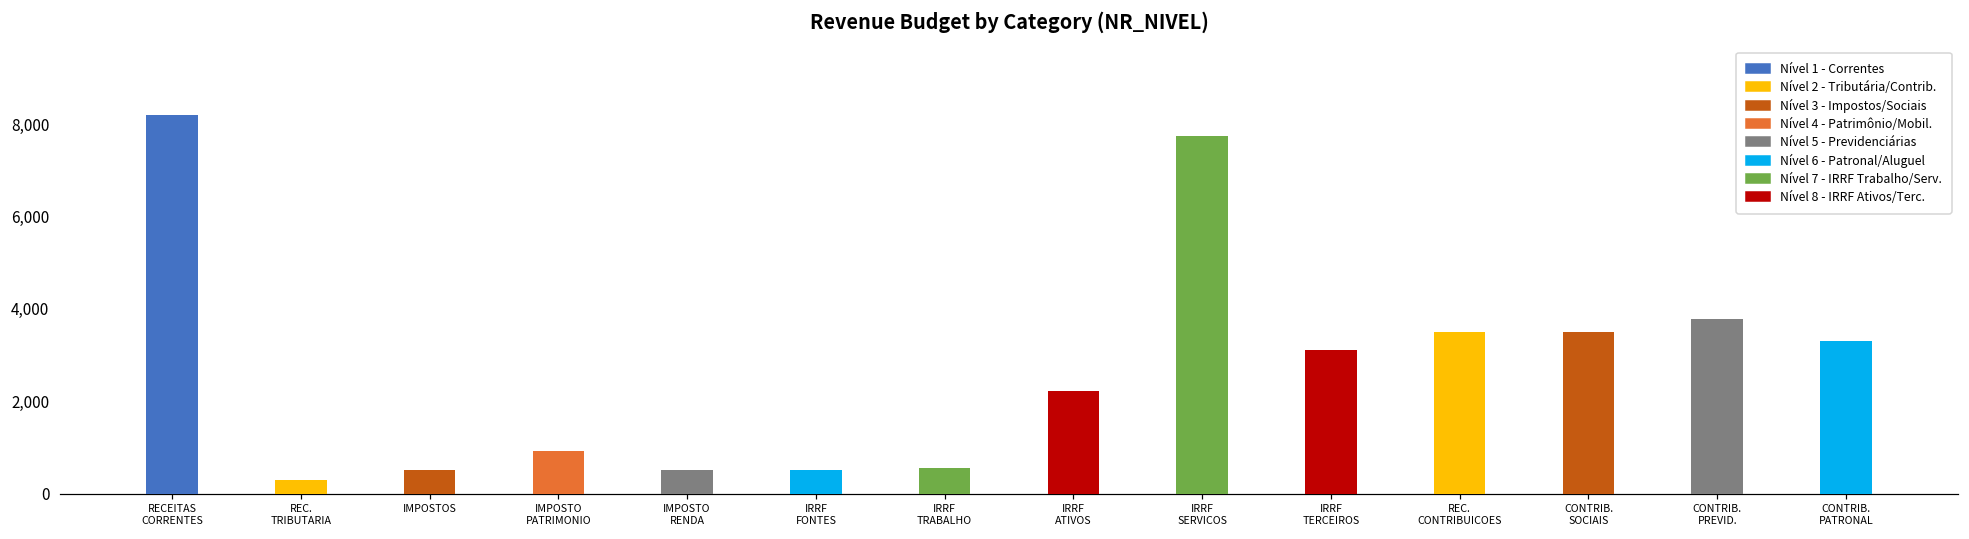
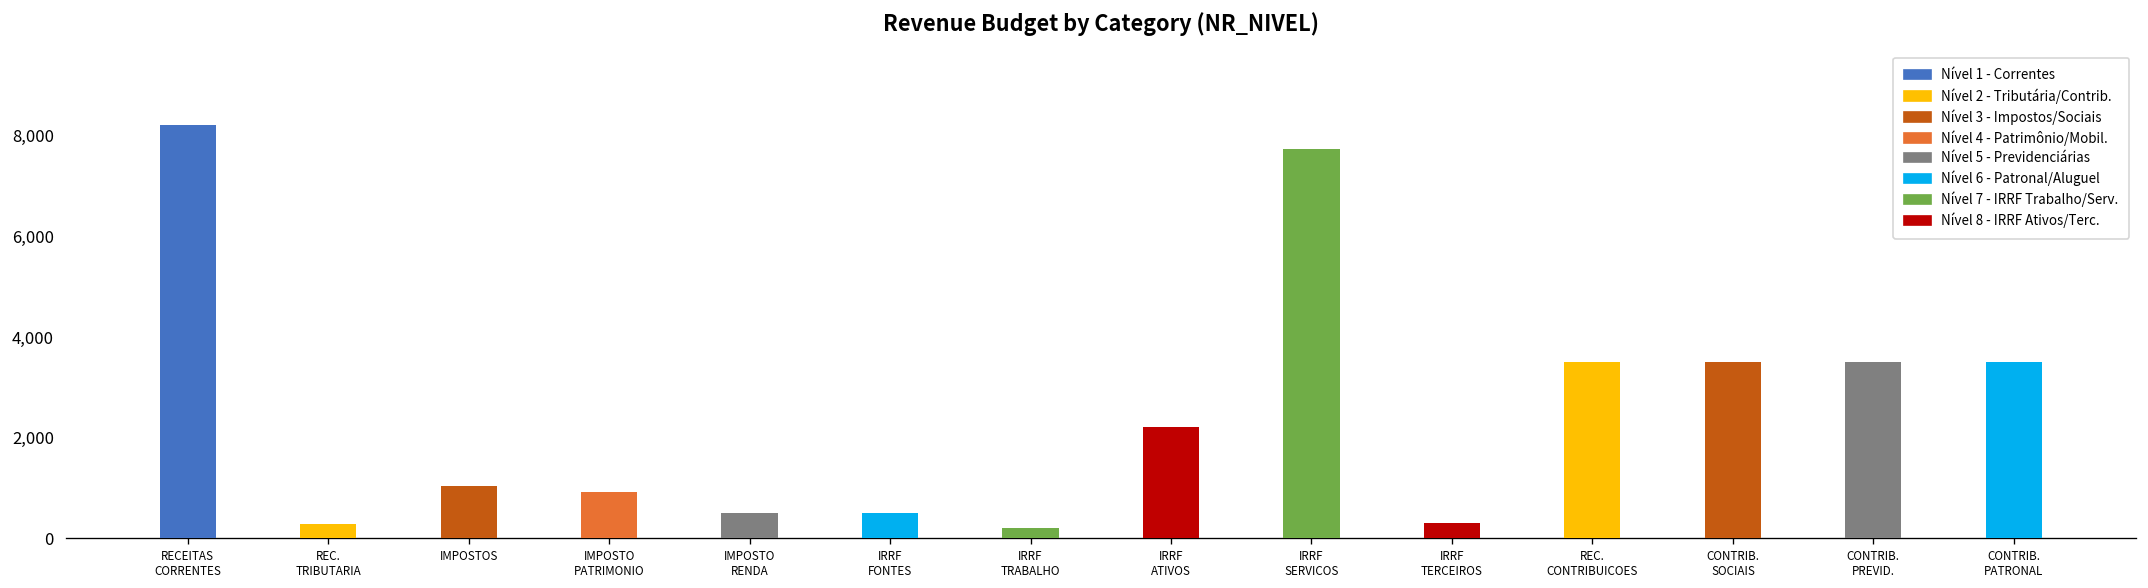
  {
    "RECEITAS CORRENTES": "8,200",
    "REC. TRIBUTARIA": "300",
-   "IMPOSTOS": "500",
+   "IMPOSTOS": "1,000",
    "IMPOSTO PATRIMONIO": "900",
    "IMPOSTO RENDA": "500",
    "IRRF FONTES": "500",
-   "IRRF TRABALHO": "600",
+   "IRRF TRABALHO": "200",
    "IRRF ATIVOS": "2,200",
    "IRRF SERVICOS": "7,700",
-   "IRRF TERCEIROS": "3,100",
+   "IRRF TERCEIROS": "300",
    "REC. CONTRIBUICOES": "3,500",
    "CONTRIB. SOCIAIS": "3,500",
-   "CONTRIB. PREVID.": "3,800",
-   "CONTRIB. PATRONAL": "3,300"
+   "CONTRIB. PREVID.": "3,500",
+   "CONTRIB. PATRONAL": "3,500"
  }
